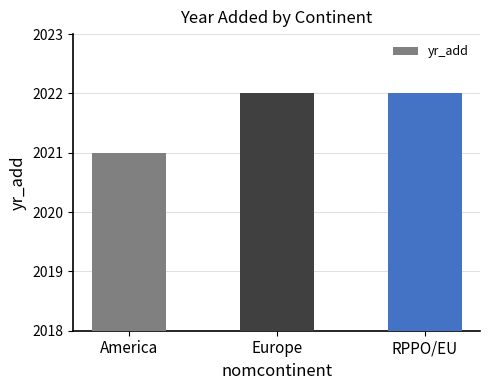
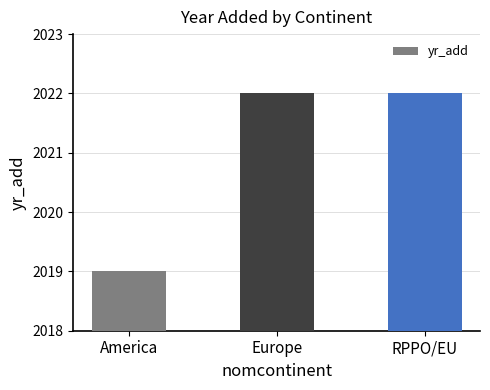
  {
-   "America": 2021,
+   "America": 2019,
    "Europe": 2022,
    "RPPO/EU": 2022
  }
